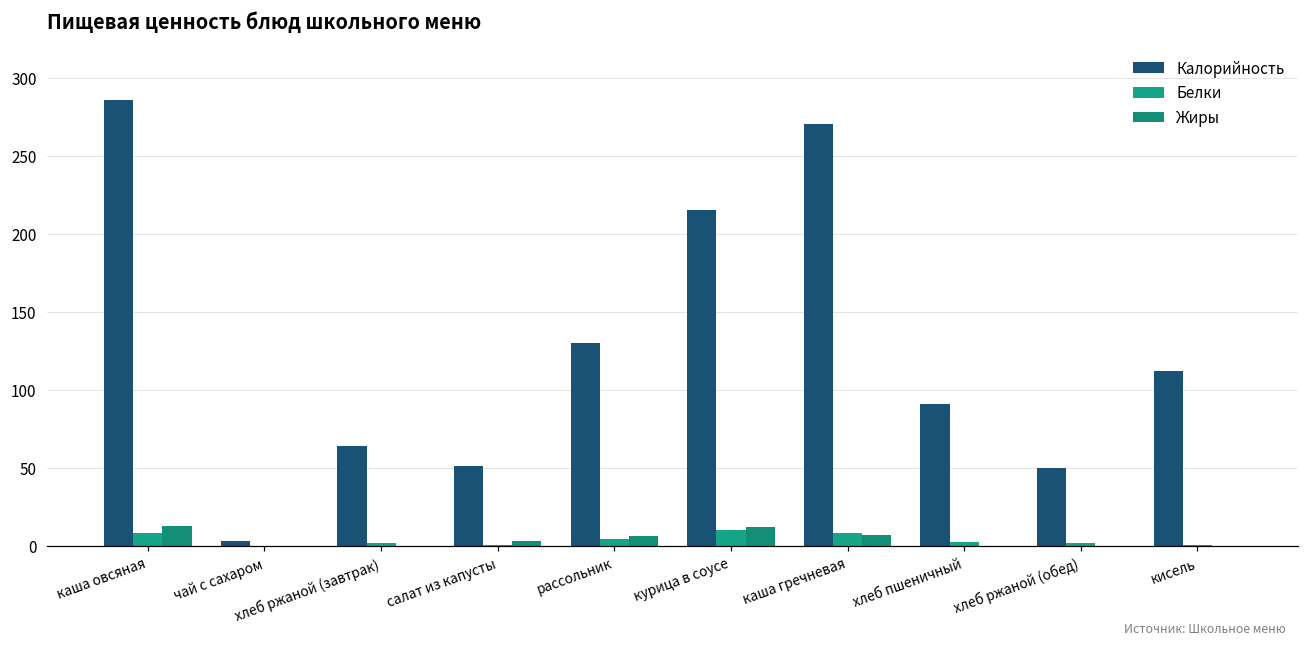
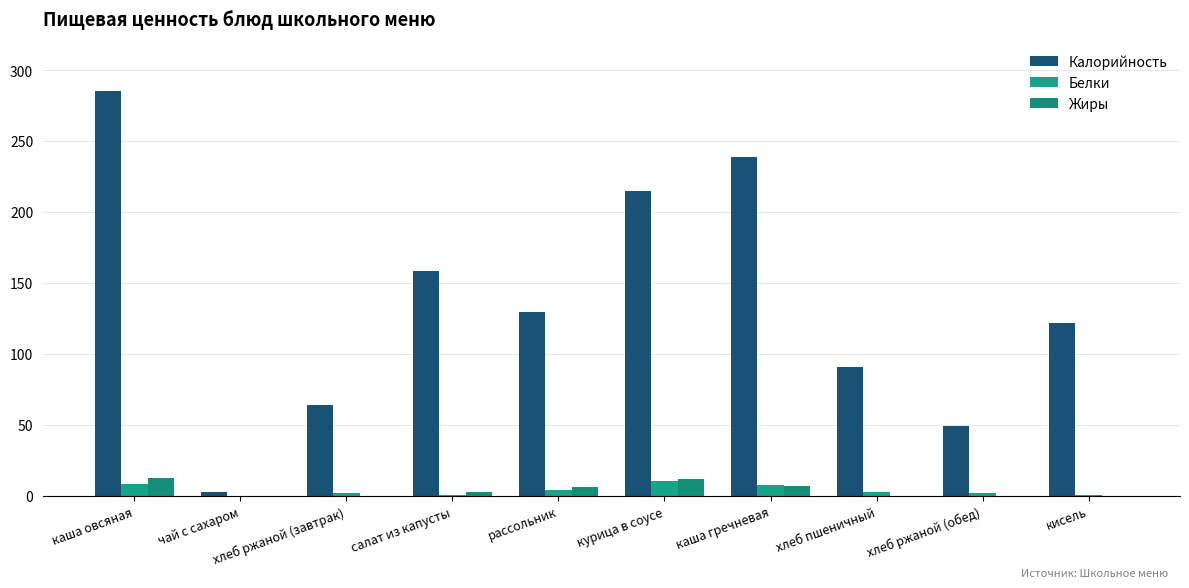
  {
    "Калорийность": {
      "каша овсяная": 286,
      "чай с сахаром": 3,
      "хлеб ржаной (завтрак)": 64,
-     "салат из капусты": 51,
+     "салат из капусты": 158,
      "рассольник": 130,
      "курица в соусе": 215,
-     "каша гречневая": 270,
+     "каша гречневая": 239,
      "хлеб пшеничный": 91,
      "хлеб ржаной (обед)": 50,
-     "кисель": 112
+     "кисель": 122
    }
  }
